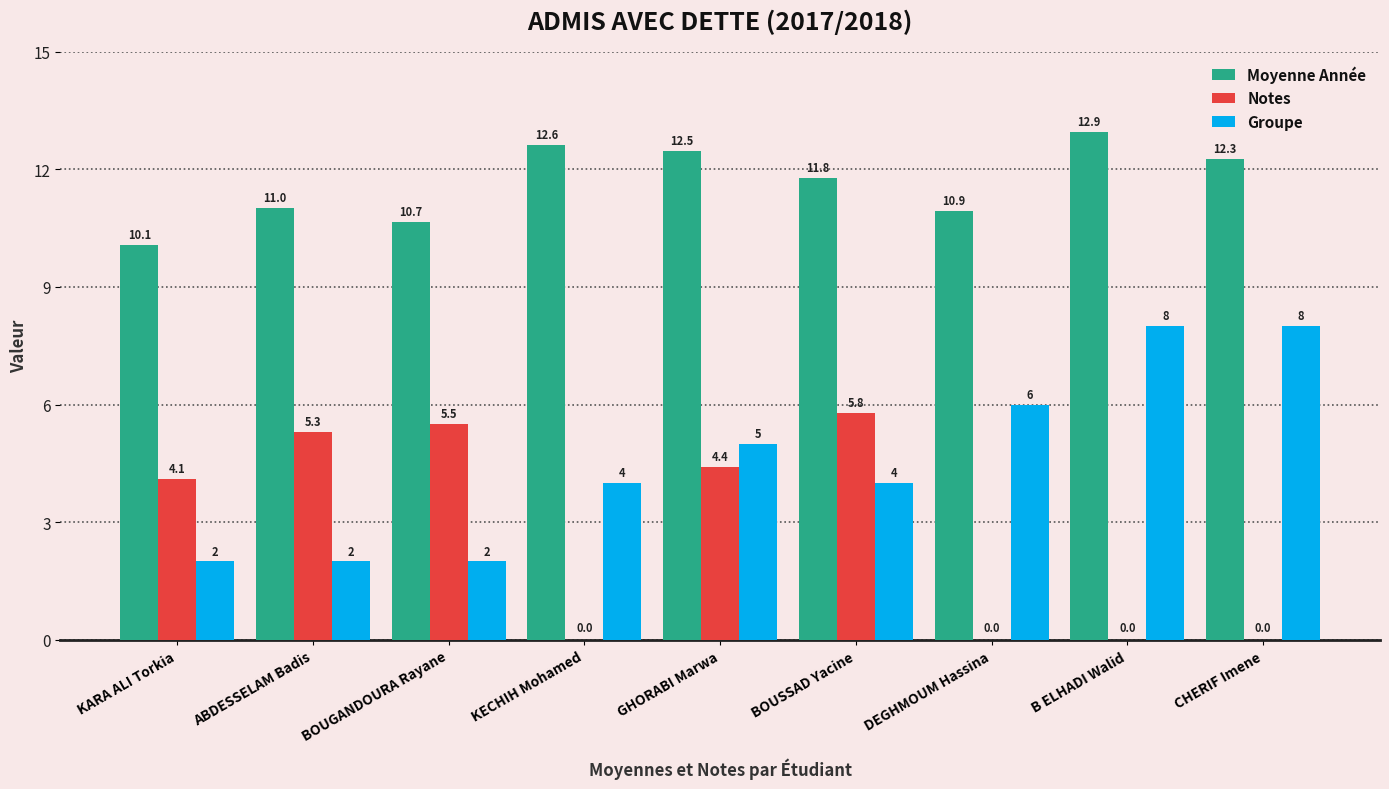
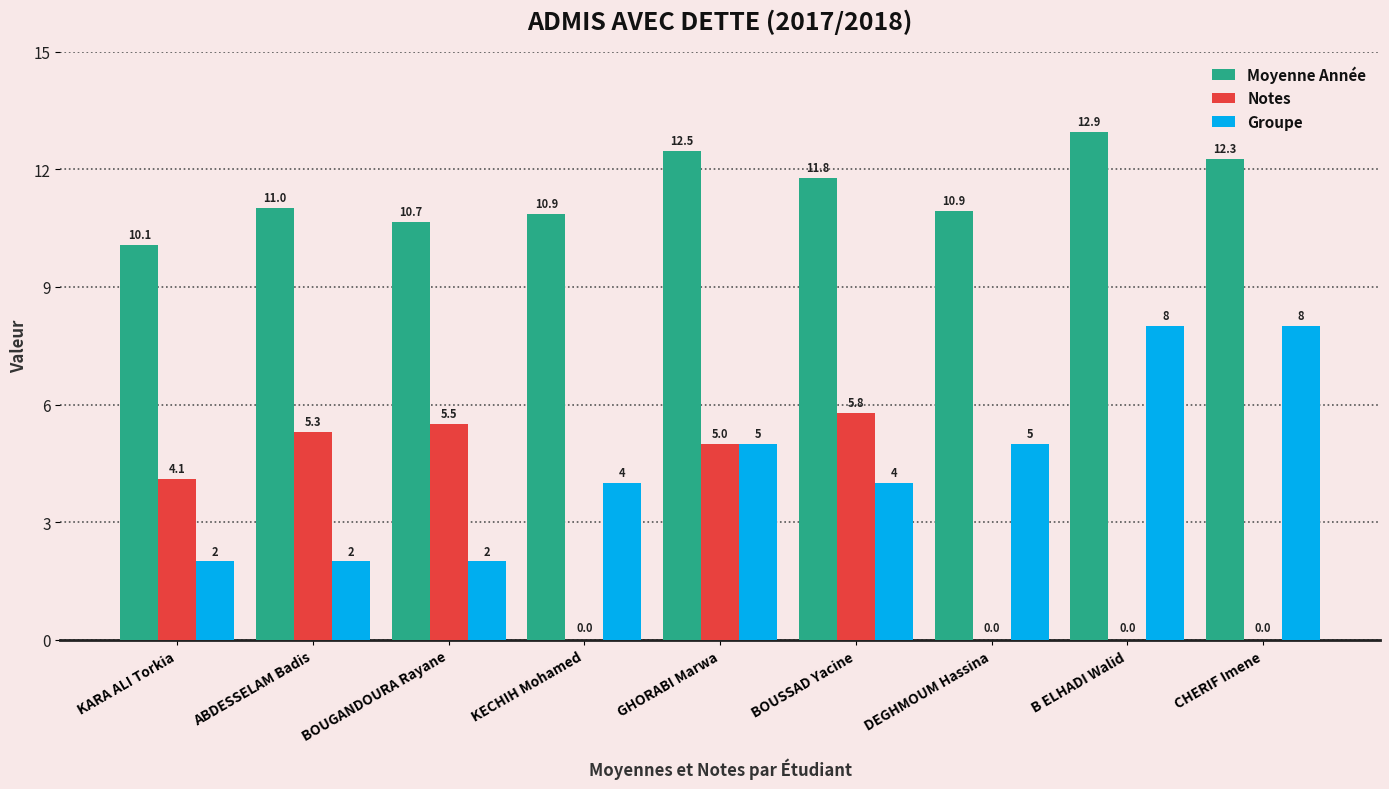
  {
    "Moyenne Année": {
      "KARA ALI Torkia": 10.1,
      "ABDESSELAM Badis": 11.0,
      "BOUGANDOURA Rayane": 10.7,
-     "KECHIH Mohamed": 12.6,
+     "KECHIH Mohamed": 10.9,
      "GHORABI Marwa": 12.5,
      "BOUSSAD Yacine": 11.8,
      "DEGHMOUM Hassina": 10.9,
      "B ELHADI Walid": 12.9,
      "CHERIF Imene": 12.3
    },
    "Notes": {
      "KARA ALI Torkia": 4.1,
      "ABDESSELAM Badis": 5.3,
      "BOUGANDOURA Rayane": 5.5,
      "KECHIH Mohamed": 0.0,
-     "GHORABI Marwa": 4.4,
+     "GHORABI Marwa": 5.0,
      "BOUSSAD Yacine": 5.8,
      "DEGHMOUM Hassina": 0.0,
      "B ELHADI Walid": 0.0,
      "CHERIF Imene": 0.0
    },
    "Groupe": {
      "KARA ALI Torkia": 2,
      "ABDESSELAM Badis": 2,
      "BOUGANDOURA Rayane": 2,
      "KECHIH Mohamed": 4,
      "GHORABI Marwa": 5,
      "BOUSSAD Yacine": 4,
-     "DEGHMOUM Hassina": 6,
+     "DEGHMOUM Hassina": 5,
      "B ELHADI Walid": 8,
      "CHERIF Imene": 8
    }
  }
